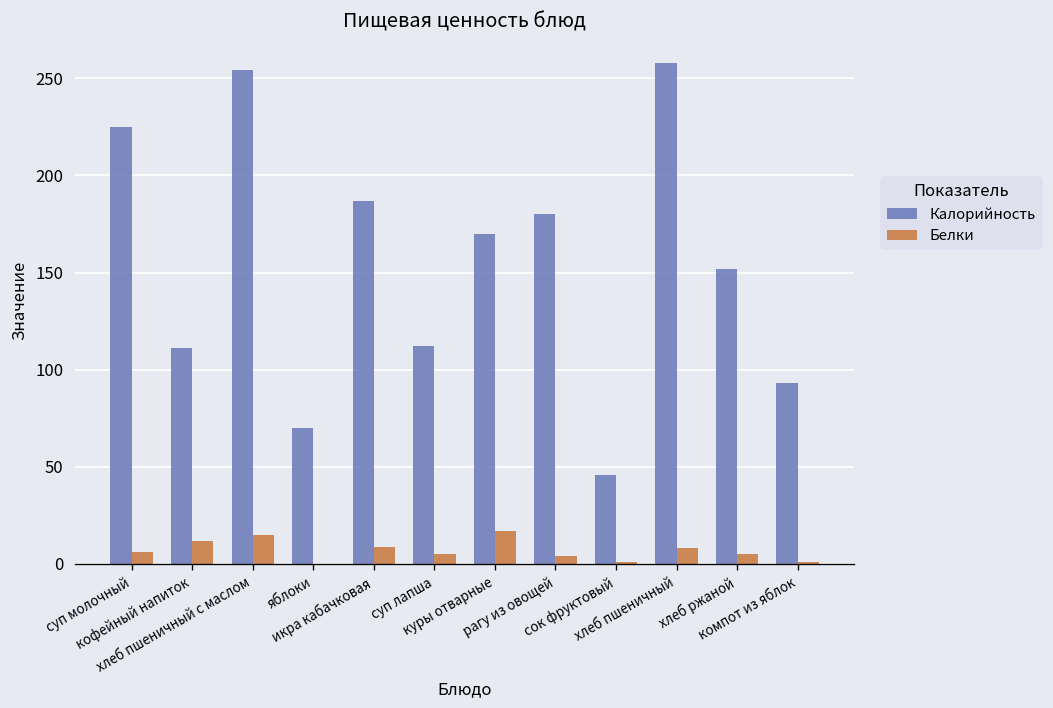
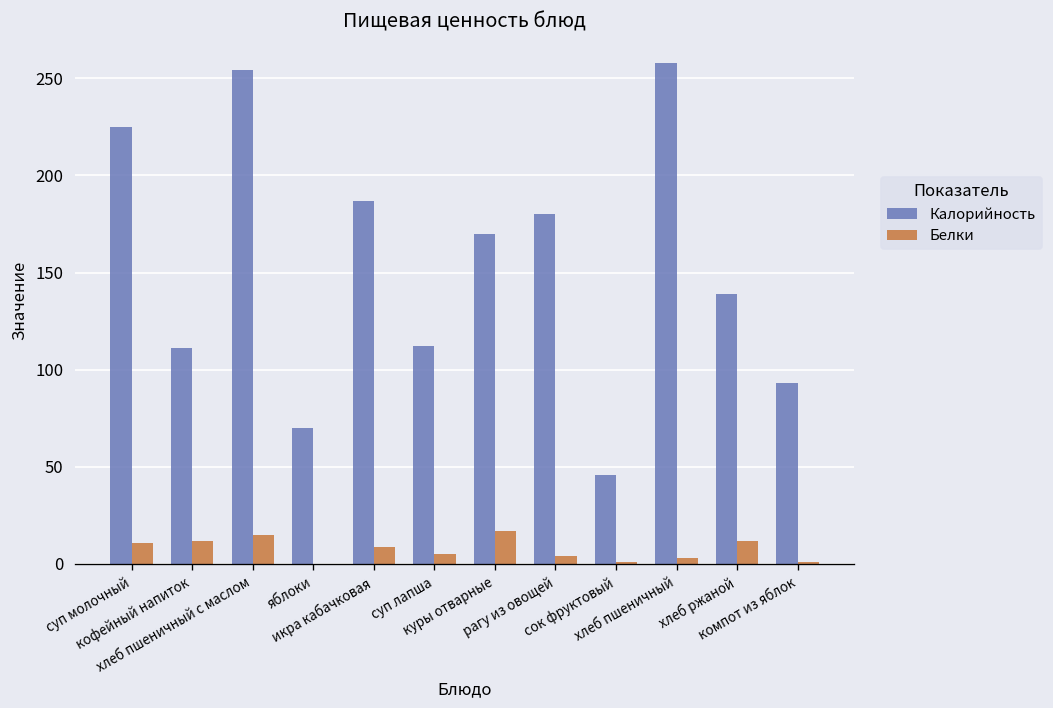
  {
    "Калорийность": {
      "суп молочный": 225,
      "кофейный напиток": 111,
      "хлеб пшеничный с маслом": 254,
      "яблоки": 70,
      "икра кабачковая": 187,
      "суп лапша": 112,
      "куры отварные": 170,
      "рагу из овощей": 180,
      "сок фруктовый": 46,
      "хлеб пшеничный": 258,
-     "хлеб ржаной": 152,
+     "хлеб ржаной": 139,
      "компот из яблок": 93
    },
    "Белки": {
-     "суп молочный": 6,
+     "суп молочный": 11,
      "кофейный напиток": 12,
      "хлеб пшеничный с маслом": 15,
      "яблоки": 0,
      "икра кабачковая": 9,
      "суп лапша": 5,
      "куры отварные": 17,
      "рагу из овощей": 4,
-     "хлеб пшеничный": 8,
-     "хлеб ржаной": 5
+     "хлеб пшеничный": 3,
+     "хлеб ржаной": 12
    }
  }
